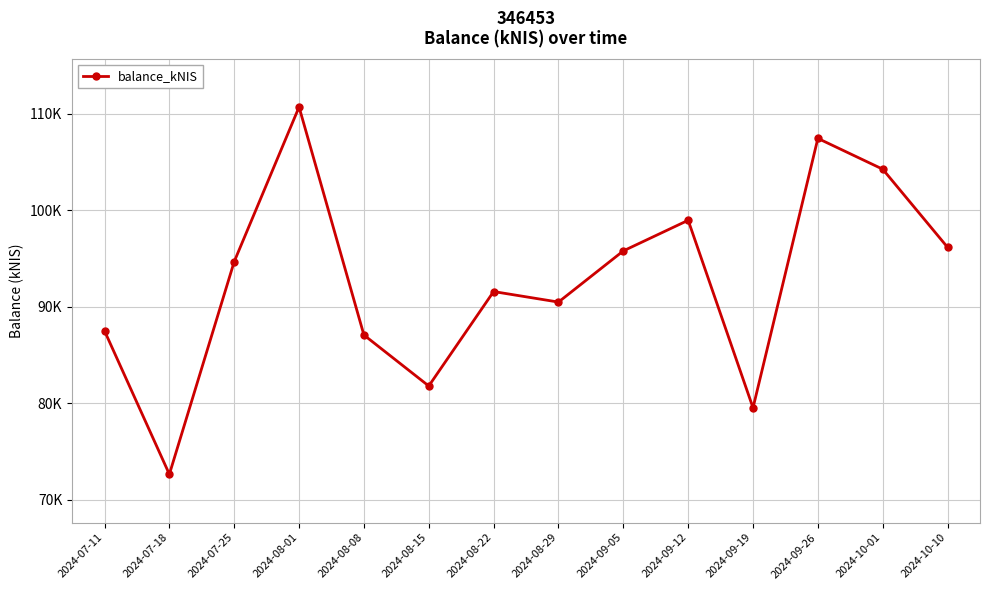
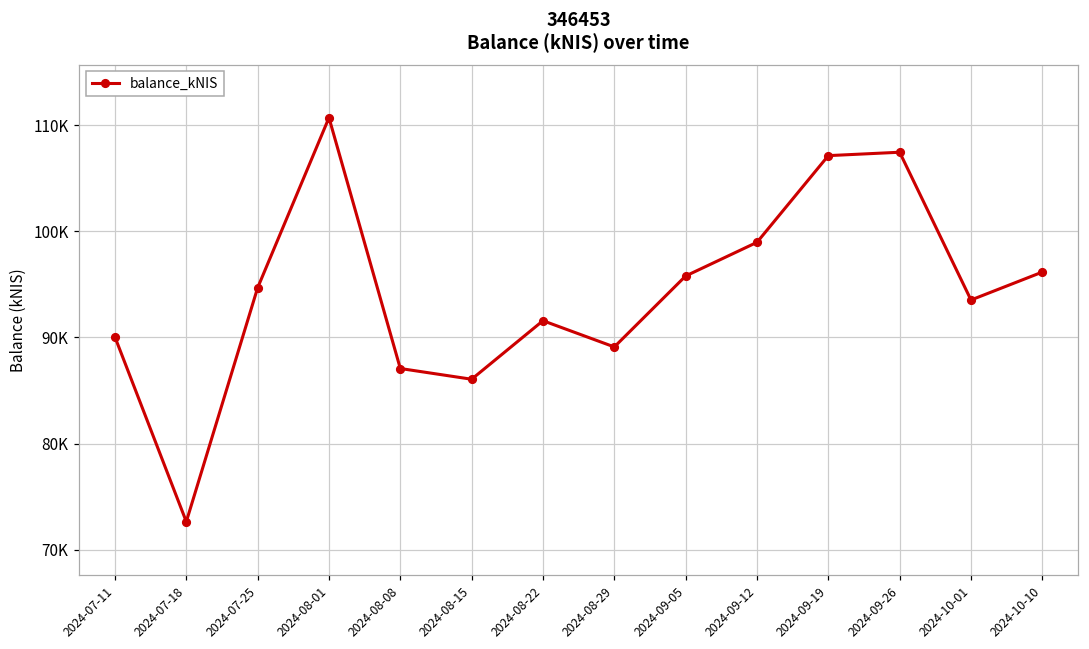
  {
-   "2024-07-11": 88000,
+   "2024-07-11": 90000,
    "2024-07-18": 73000,
    "2024-07-25": 95000,
    "2024-08-01": 111000,
    "2024-08-08": 87000,
-   "2024-08-15": 82000,
+   "2024-08-15": 86000,
    "2024-08-22": 92000,
-   "2024-08-29": 90000,
+   "2024-08-29": 89000,
    "2024-09-05": 96000,
    "2024-09-12": 99000,
-   "2024-09-19": 80000,
+   "2024-09-19": 107000,
    "2024-09-26": 107000,
-   "2024-10-01": 104000,
+   "2024-10-01": 94000,
    "2024-10-10": 96000
  }
